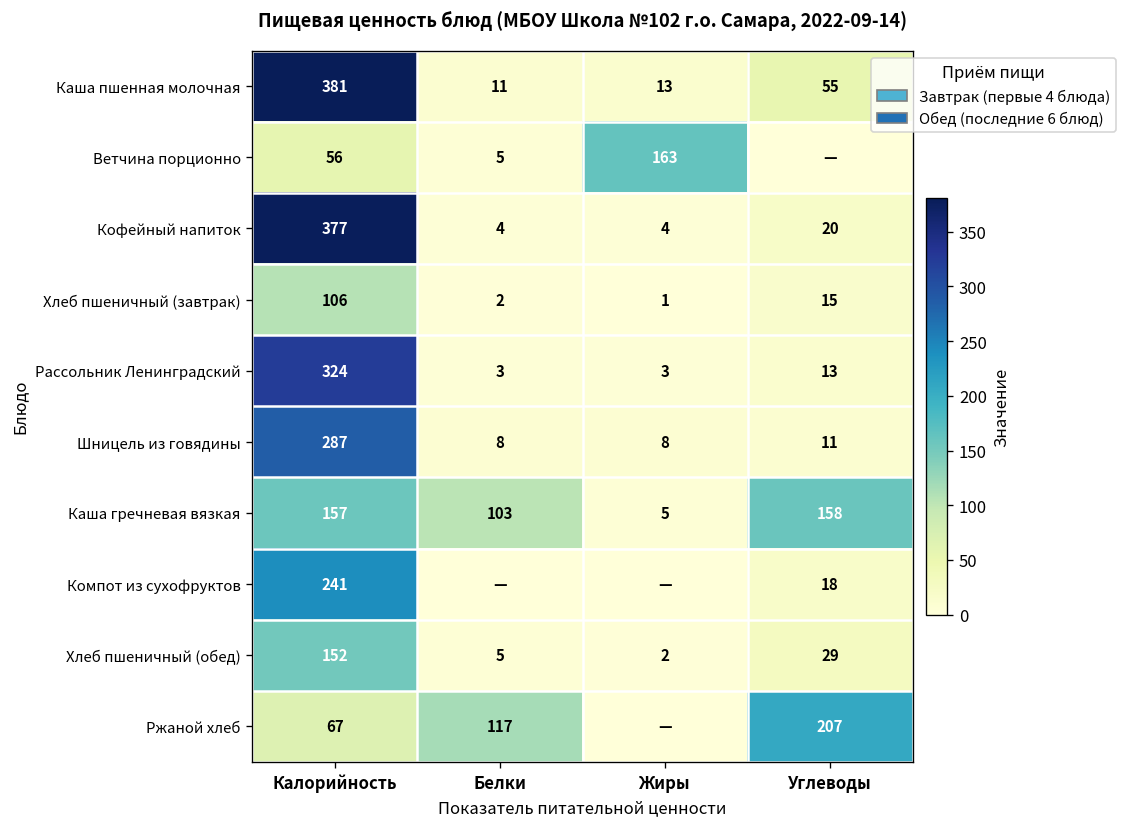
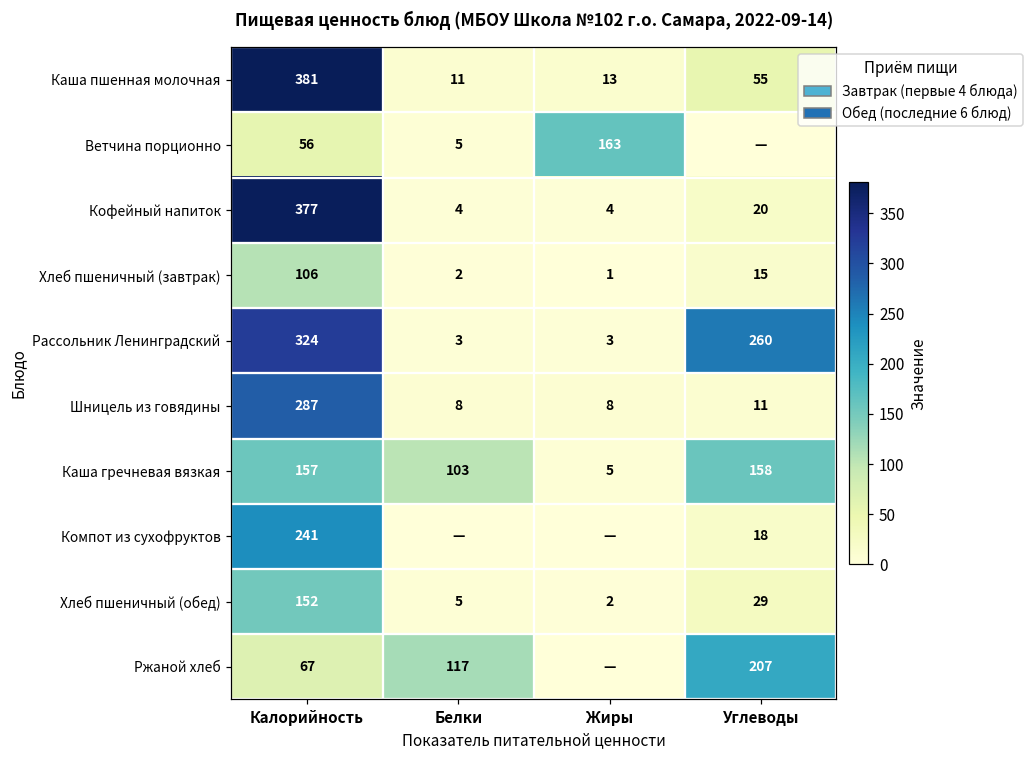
  {
    "Каша пшенная молочная": {
      "Калорийность": 381,
      "Белки": 11,
      "Жиры": 13,
      "Углеводы": 55
    },
    "Ветчина порционно": {
      "Калорийность": 56,
      "Белки": 5,
      "Жиры": 163
    },
    "Кофейный напиток": {
      "Калорийность": 377,
      "Белки": 4,
      "Жиры": 4,
      "Углеводы": 20
    },
    "Хлеб пшеничный (завтрак)": {
      "Калорийность": 106,
      "Белки": 2,
      "Жиры": 1,
      "Углеводы": 15
    },
    "Рассольник Ленинградский": {
      "Калорийность": 324,
      "Белки": 3,
      "Жиры": 3,
-     "Углеводы": 13
+     "Углеводы": 260
    },
    "Шницель из говядины": {
      "Калорийность": 287,
      "Белки": 8,
      "Жиры": 8,
      "Углеводы": 11
    },
    "Каша гречневая вязкая": {
      "Калорийность": 157,
      "Белки": 103,
      "Жиры": 5,
      "Углеводы": 158
    },
    "Компот из сухофруктов": {
      "Калорийность": 241,
      "Углеводы": 18
    },
    "Хлеб пшеничный (обед)": {
      "Калорийность": 152,
      "Белки": 5,
      "Жиры": 2,
      "Углеводы": 29
    },
    "Ржаной хлеб": {
      "Калорийность": 67,
      "Белки": 117,
      "Углеводы": 207
    }
  }
